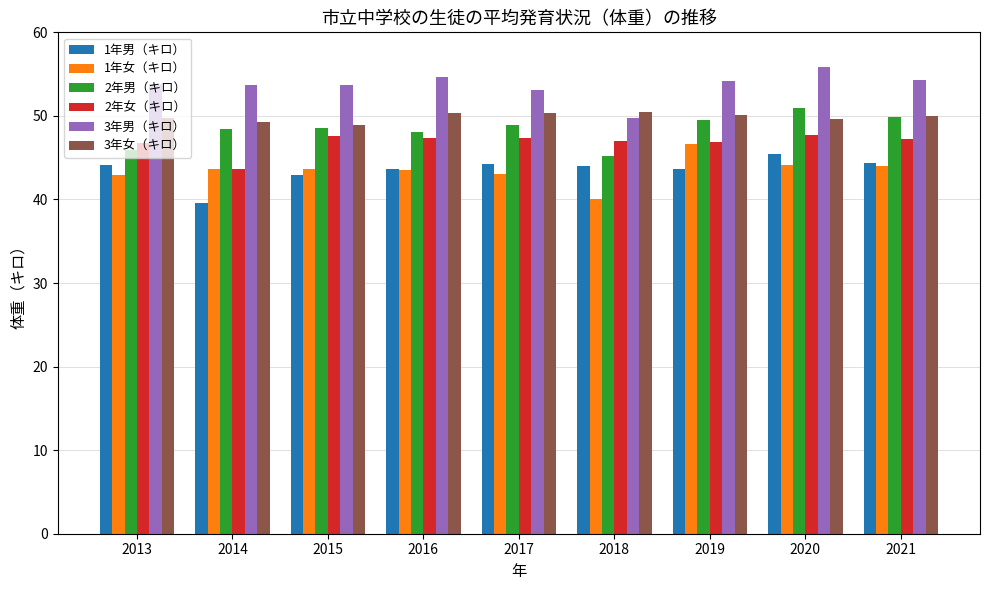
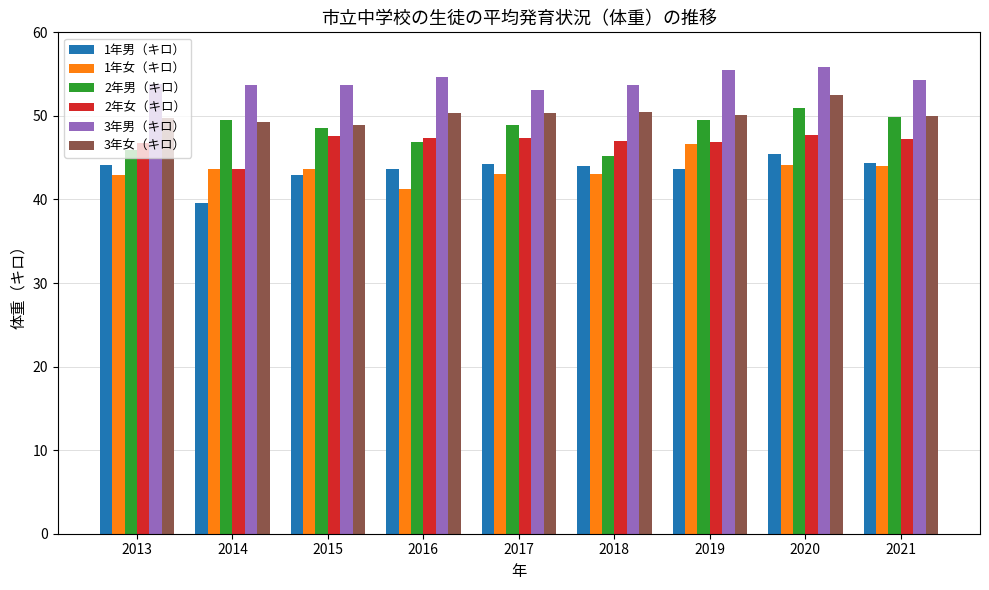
  {
    "1年男（キロ）": {
      "2013": 44,
      "2014": 40,
      "2015": 43,
      "2016": 44,
      "2017": 44,
      "2018": 44,
      "2019": 44,
      "2020": 46,
      "2021": 44
    },
    "1年女（キロ）": {
      "2013": 43,
      "2014": 44,
      "2015": 44,
-     "2016": 44,
+     "2016": 41,
      "2017": 43,
-     "2018": 40,
+     "2018": 43,
      "2019": 47,
      "2020": 44,
      "2021": 44
    },
    "2年男（キロ）": {
-     "2014": 48,
+     "2014": 50,
      "2015": 49,
-     "2016": 48,
+     "2016": 47,
      "2017": 49,
      "2018": 45,
      "2019": 50,
      "2020": 51,
      "2021": 50
    },
    "2年女（キロ）": {
      "2014": 44,
      "2015": 48,
      "2016": 47,
      "2017": 47,
      "2018": 47,
      "2019": 47,
      "2020": 48,
      "2021": 47
    },
    "3年男（キロ）": {
      "2014": 54,
      "2015": 54,
      "2016": 55,
      "2017": 53,
-     "2018": 50,
-     "2019": 54,
+     "2018": 54,
+     "2019": 56,
      "2020": 56,
      "2021": 54
    },
    "3年女（キロ）": {
      "2014": 49,
      "2015": 49,
      "2016": 50,
      "2017": 50,
      "2018": 51,
      "2019": 50,
-     "2020": 50,
+     "2020": 53,
      "2021": 50
    }
  }
